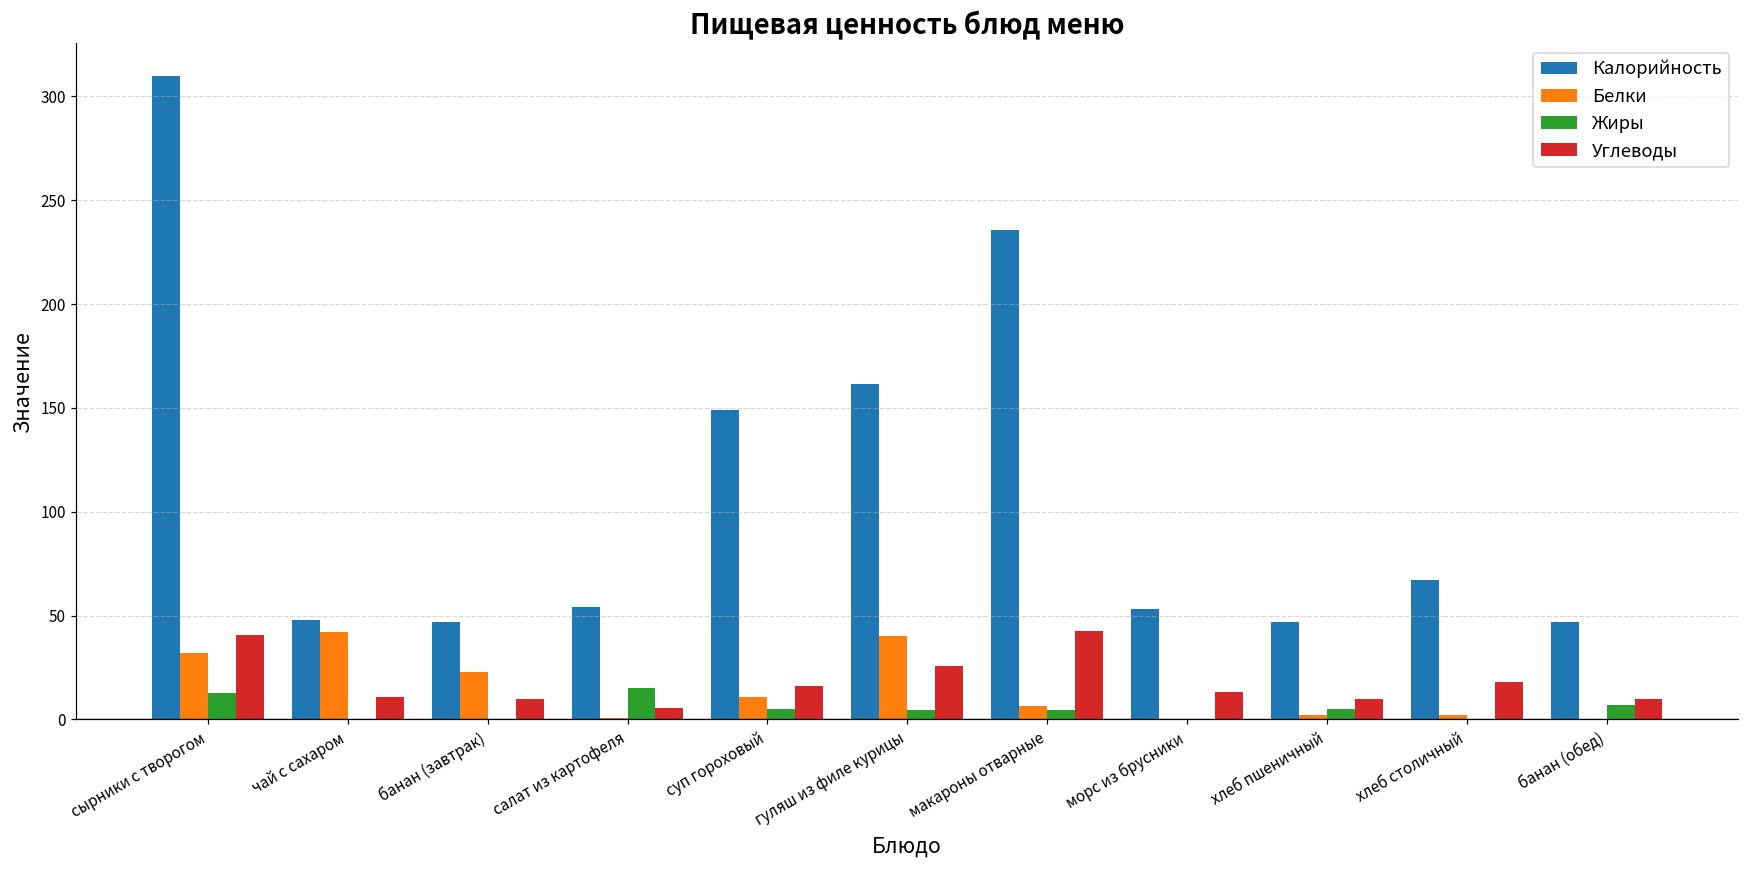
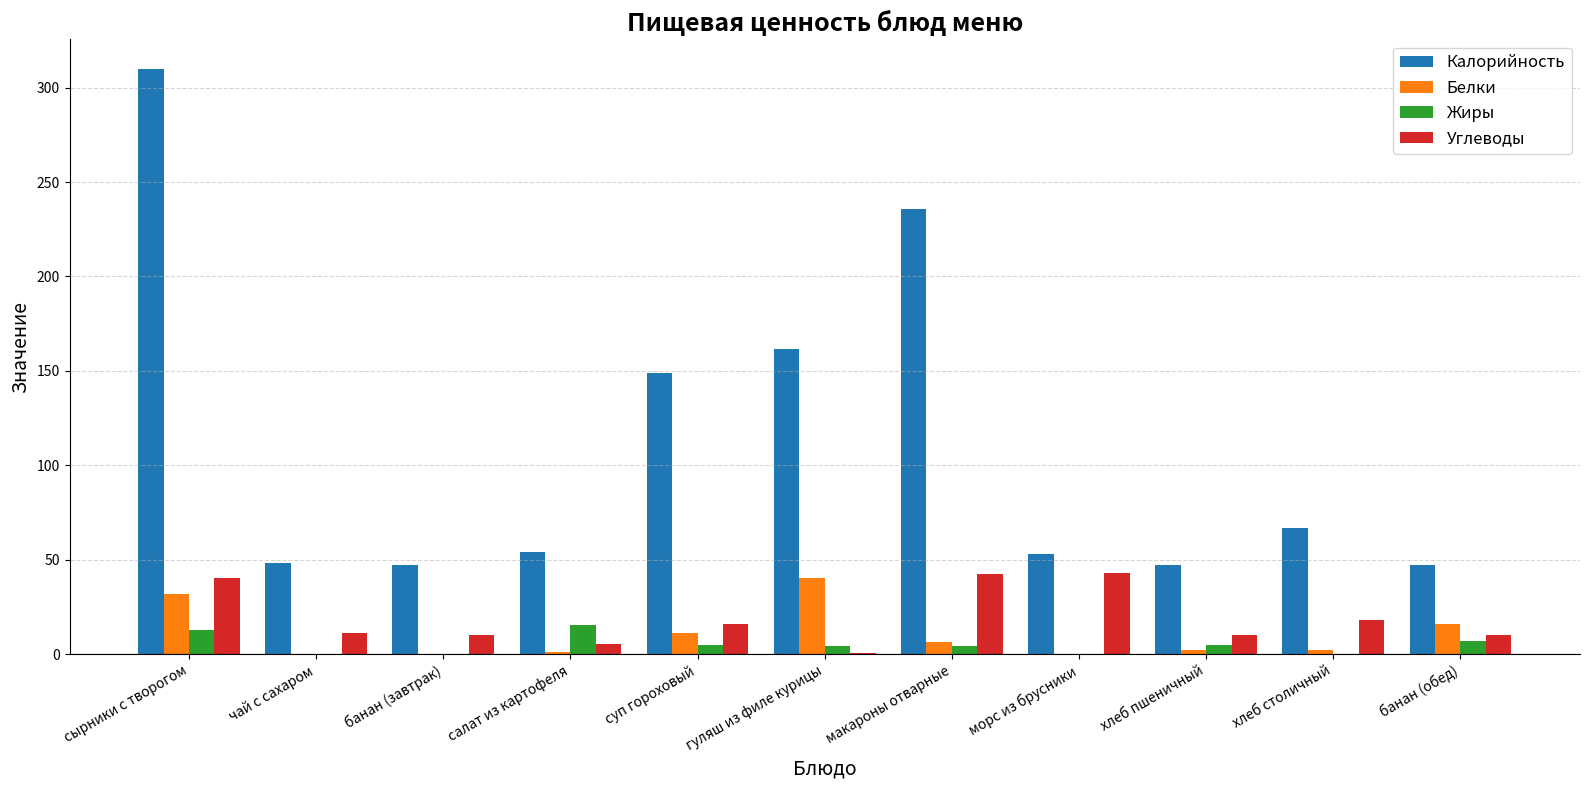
  {
    "Калорийность": {
      "сырники с творогом": 310,
      "чай с сахаром": 48,
      "банан (завтрак)": 47,
      "салат из картофеля": 54,
      "суп гороховый": 149,
      "гуляш из филе курицы": 161,
      "макароны отварные": 236,
      "морс из брусники": 53,
      "хлеб пшеничный": 47,
      "хлеб столичный": 67,
      "банан (обед)": 47
    },
    "Белки": {
      "сырники с творогом": 32,
-     "чай с сахаром": 42,
-     "банан (завтрак)": 23,
+     "чай с сахаром": 0,
+     "банан (завтрак)": 0,
      "суп гороховый": 11,
      "гуляш из филе курицы": 40,
      "макароны отварные": 7,
      "морс из брусники": 0,
      "хлеб пшеничный": 2,
      "хлеб столичный": 2,
-     "банан (обед)": 0
+     "банан (обед)": 16
    },
    "Жиры": {
      "сырники с творогом": 13,
      "чай с сахаром": 0,
      "банан (завтрак)": 0,
      "салат из картофеля": 15,
      "суп гороховый": 5,
      "гуляш из филе курицы": 4,
      "макароны отварные": 4,
      "морс из брусники": 0,
      "хлеб пшеничный": 5,
      "хлеб столичный": 0,
      "банан (обед)": 7
    },
    "Углеводы": {
      "сырники с творогом": 41,
      "чай с сахаром": 11,
      "банан (завтрак)": 10,
      "салат из картофеля": 5,
      "суп гороховый": 16,
-     "гуляш из филе курицы": 26,
+     "гуляш из филе курицы": 1,
      "макароны отварные": 42,
-     "морс из брусники": 13,
+     "морс из брусники": 43,
      "хлеб пшеничный": 10,
      "хлеб столичный": 18,
      "банан (обед)": 10
    }
  }
